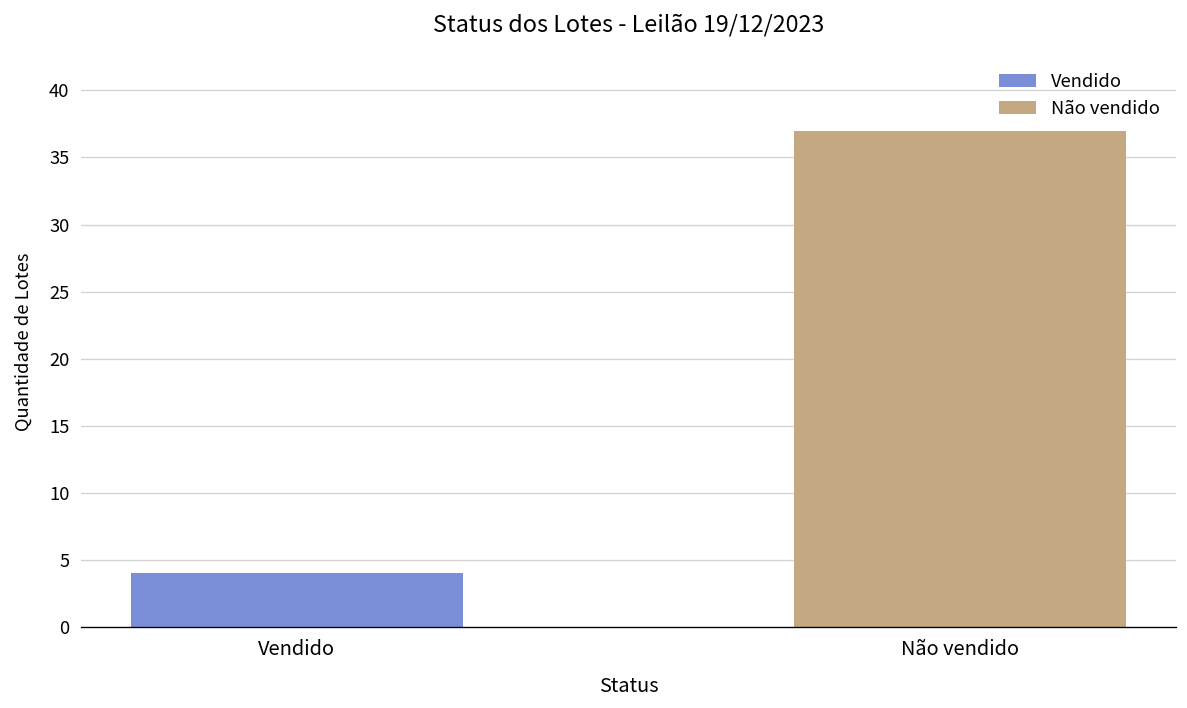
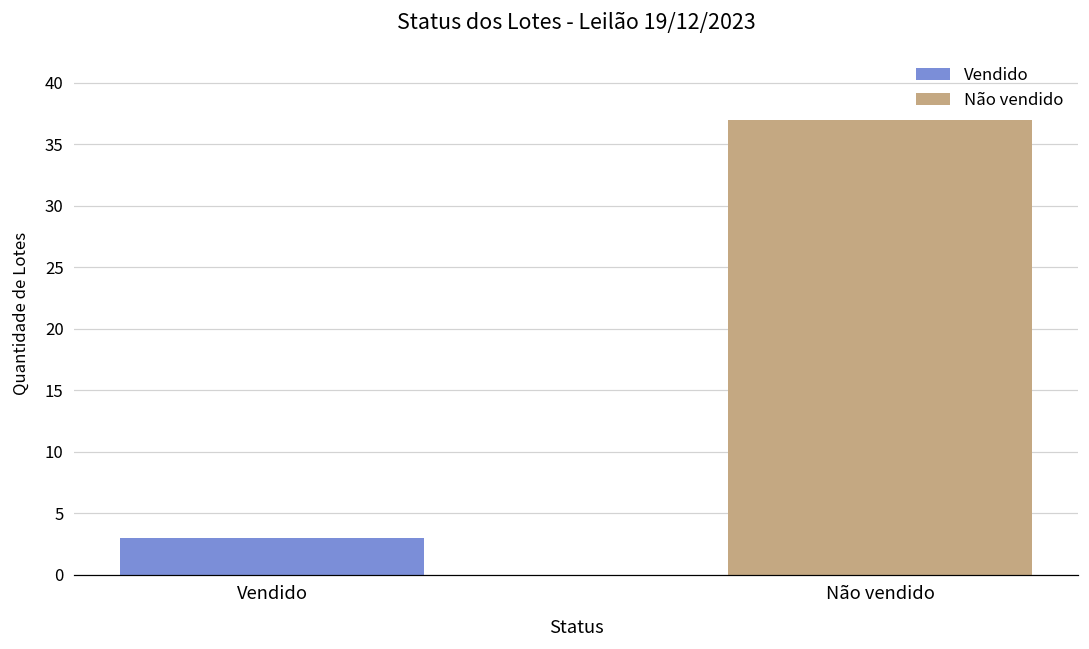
  {
-   "Vendido": 4,
+   "Vendido": 3,
    "Não vendido": 37
  }
